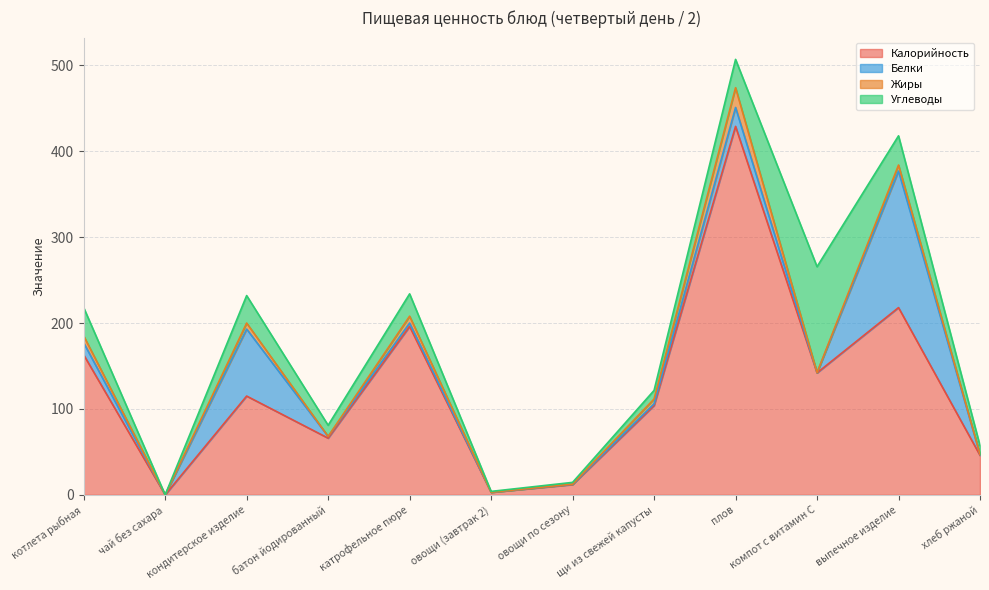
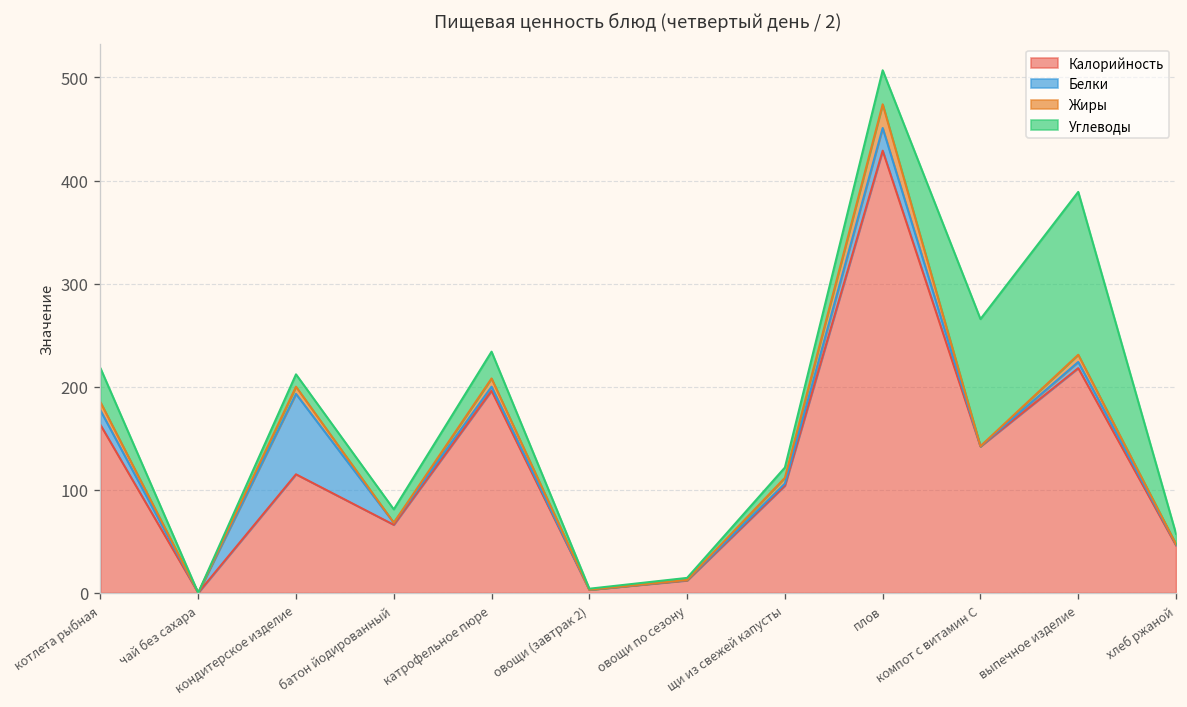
  {
    "Белки": {
      "котлета рыбная": 10,
      "кондитерское изделие": 80,
      "катрофельное пюре": 0,
      "плов": 20,
-     "выпечное изделие": 160
+     "выпечное изделие": 10
    },
    "Углеводы": {
      "котлета рыбная": 30,
-     "кондитерское изделие": 30,
+     "кондитерское изделие": 10,
      "батон йодированный": 10,
      "катрофельное пюре": 30,
      "щи из свежей капусты": 10,
      "плов": 30,
      "компот с витамин С": 120,
-     "выпечное изделие": 30,
+     "выпечное изделие": 160,
      "хлеб ржаной": 10
    }
  }
